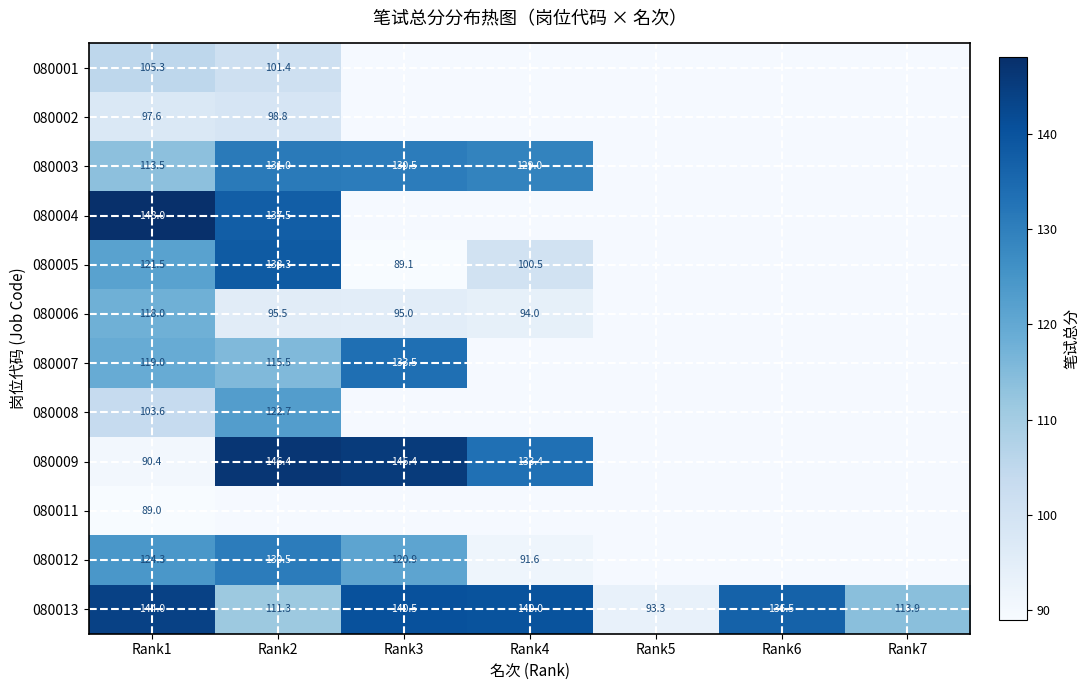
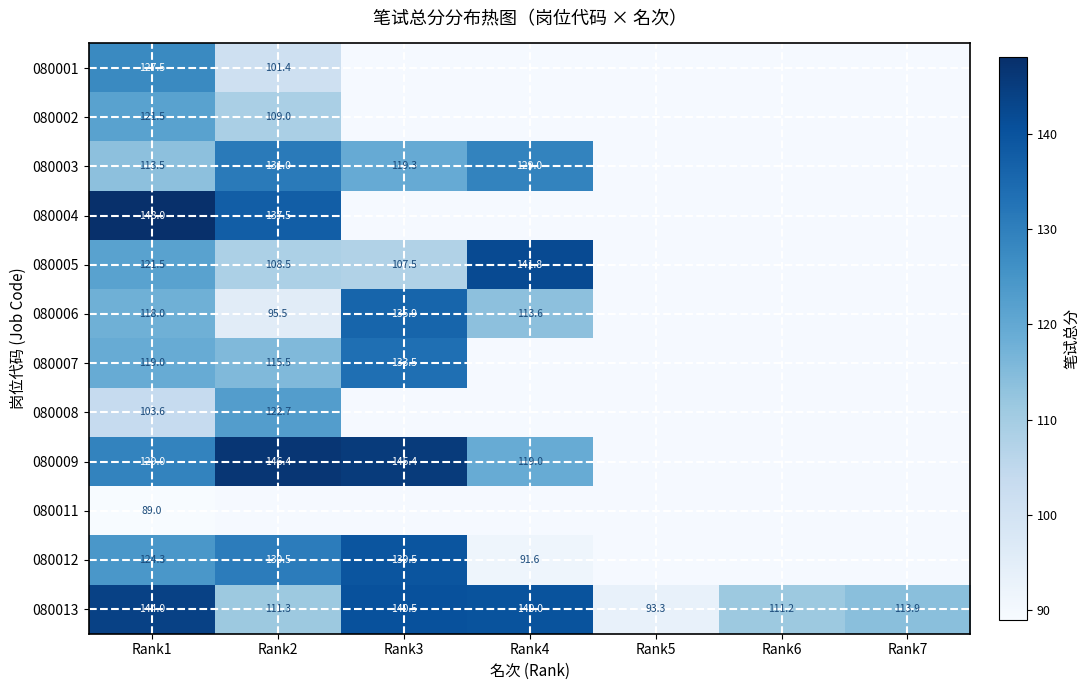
  {
    "080001": {
-     "Rank1": 105.3,
+     "Rank1": 127.5,
      "Rank2": 101.4
    },
    "080002": {
-     "Rank1": 97.6,
-     "Rank2": 98.8
+     "Rank1": 121.5,
+     "Rank2": 109.0
    },
    "080003": {
      "Rank1": 113.5,
      "Rank2": 131.0,
-     "Rank3": 130.5,
+     "Rank3": 119.3,
      "Rank4": 129.0
    },
    "080004": {
      "Rank1": 148.0,
      "Rank2": 137.5
    },
    "080005": {
      "Rank1": 121.5,
-     "Rank2": 138.3,
-     "Rank3": 89.1,
-     "Rank4": 100.5
+     "Rank2": 108.5,
+     "Rank3": 107.5,
+     "Rank4": 141.8
    },
    "080006": {
      "Rank1": 118.0,
      "Rank2": 95.5,
-     "Rank3": 95.0,
-     "Rank4": 94.0
+     "Rank3": 135.9,
+     "Rank4": 113.6
    },
    "080007": {
      "Rank1": 119.0,
      "Rank2": 115.5,
      "Rank3": 133.5
    },
    "080008": {
      "Rank1": 103.6,
      "Rank2": 122.7
    },
    "080009": {
-     "Rank1": 90.4,
+     "Rank1": 129.0,
      "Rank2": 146.4,
      "Rank3": 145.4,
-     "Rank4": 133.4
+     "Rank4": 119.0
    },
    "080011": {
      "Rank1": 89.0
    },
    "080012": {
      "Rank1": 124.3,
      "Rank2": 130.5,
-     "Rank3": 120.9,
+     "Rank3": 139.5,
      "Rank4": 91.6
    },
    "080013": {
      "Rank1": 144.0,
      "Rank2": 111.3,
      "Rank3": 140.5,
      "Rank4": 140.0,
      "Rank5": 93.3,
-     "Rank6": 136.5,
+     "Rank6": 111.2,
      "Rank7": 113.9
    }
  }
